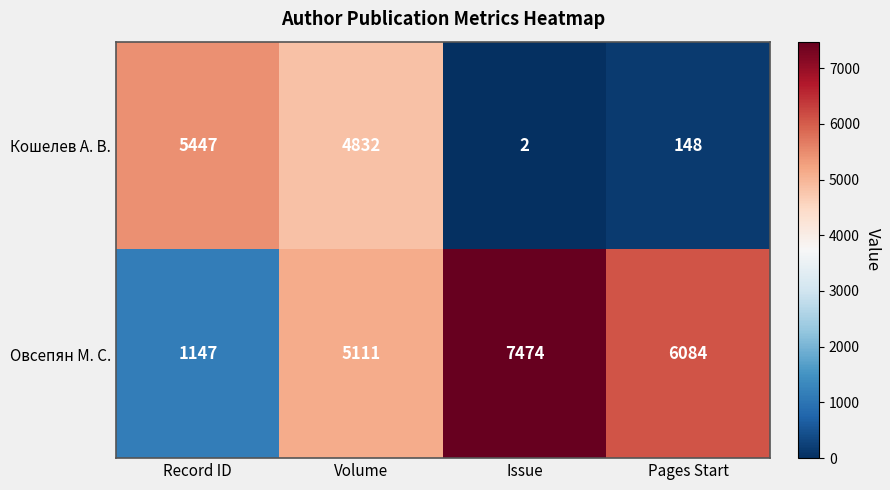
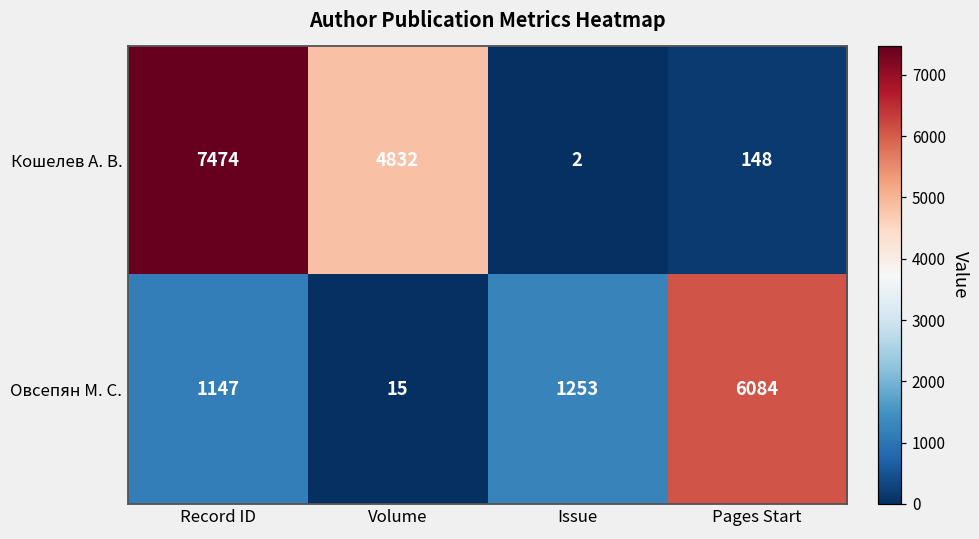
  {
    "Кошелев А. В.": {
-     "Record ID": 5447,
+     "Record ID": 7474,
      "Volume": 4832,
      "Issue": 2,
      "Pages Start": 148
    },
    "Овсепян М. С.": {
      "Record ID": 1147,
-     "Volume": 5111,
-     "Issue": 7474,
+     "Volume": 15,
+     "Issue": 1253,
      "Pages Start": 6084
    }
  }
